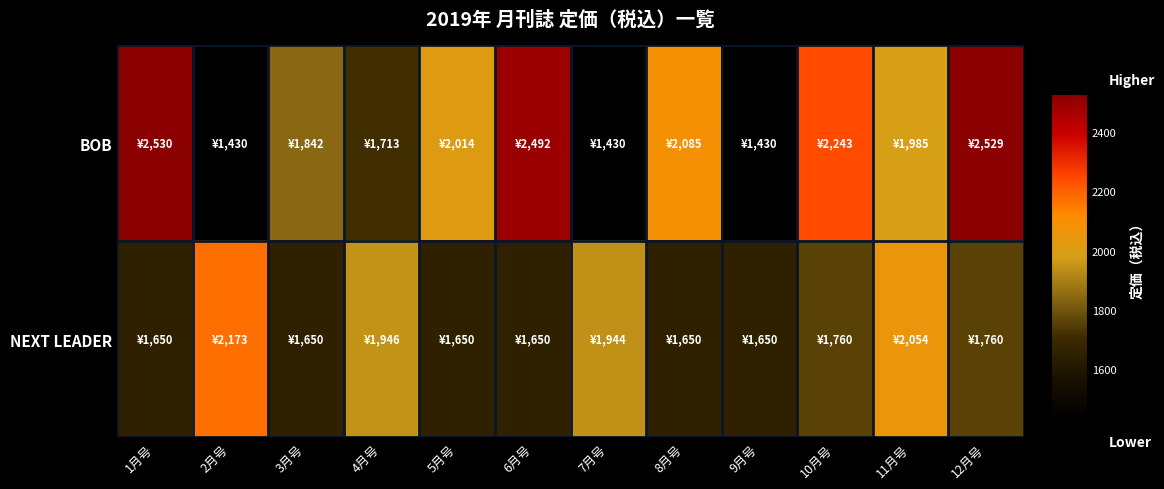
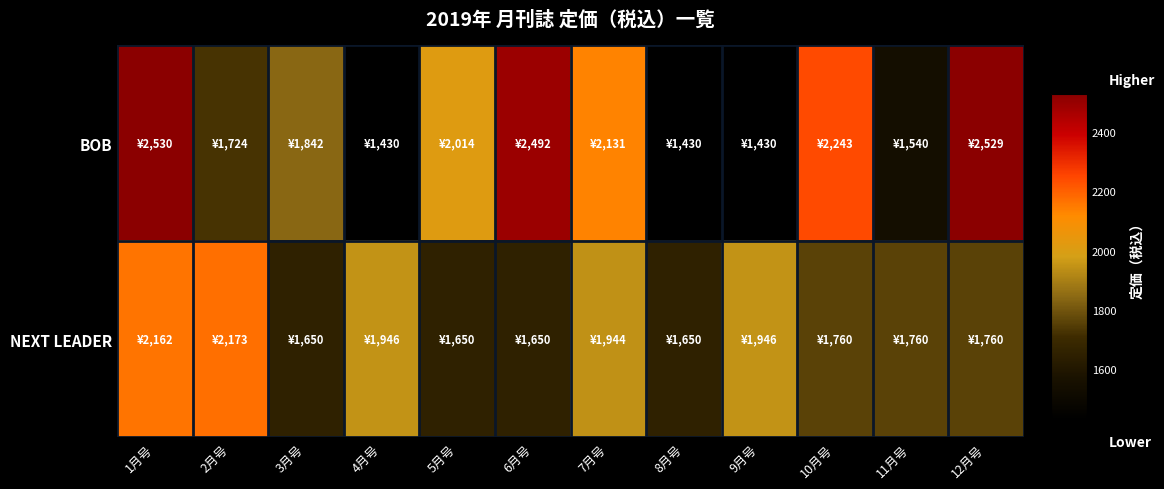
  {
    "BOB": {
      "1月号": "¥2,530",
-     "2月号": "¥1,430",
+     "2月号": "¥1,724",
      "3月号": "¥1,842",
-     "4月号": "¥1,713",
+     "4月号": "¥1,430",
      "5月号": "¥2,014",
      "6月号": "¥2,492",
-     "7月号": "¥1,430",
-     "8月号": "¥2,085",
+     "7月号": "¥2,131",
+     "8月号": "¥1,430",
      "9月号": "¥1,430",
      "10月号": "¥2,243",
-     "11月号": "¥1,985",
+     "11月号": "¥1,540",
      "12月号": "¥2,529"
    },
    "NEXT LEADER": {
-     "1月号": "¥1,650",
+     "1月号": "¥2,162",
      "2月号": "¥2,173",
      "3月号": "¥1,650",
      "4月号": "¥1,946",
      "5月号": "¥1,650",
      "6月号": "¥1,650",
      "7月号": "¥1,944",
      "8月号": "¥1,650",
-     "9月号": "¥1,650",
+     "9月号": "¥1,946",
      "10月号": "¥1,760",
-     "11月号": "¥2,054",
+     "11月号": "¥1,760",
      "12月号": "¥1,760"
    }
  }
